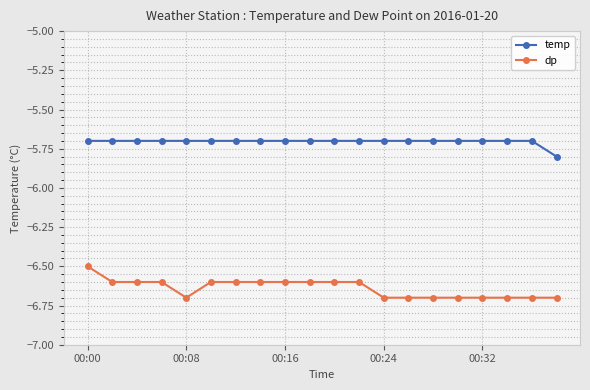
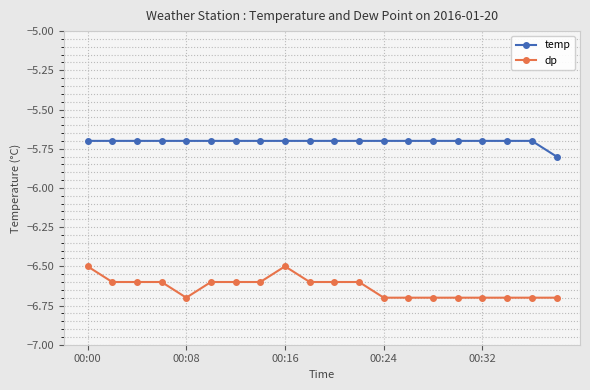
  {
    "temp": {
      "00:00": -5.7,
      "00:08": -5.7,
      "00:16": -5.7,
      "00:24": -5.7,
      "00:32": -5.7
    },
    "dp": {
      "00:00": -6.5,
      "00:08": -6.7,
-     "00:16": -6.6,
+     "00:16": -6.5,
      "00:24": -6.7,
      "00:32": -6.7
    }
  }
